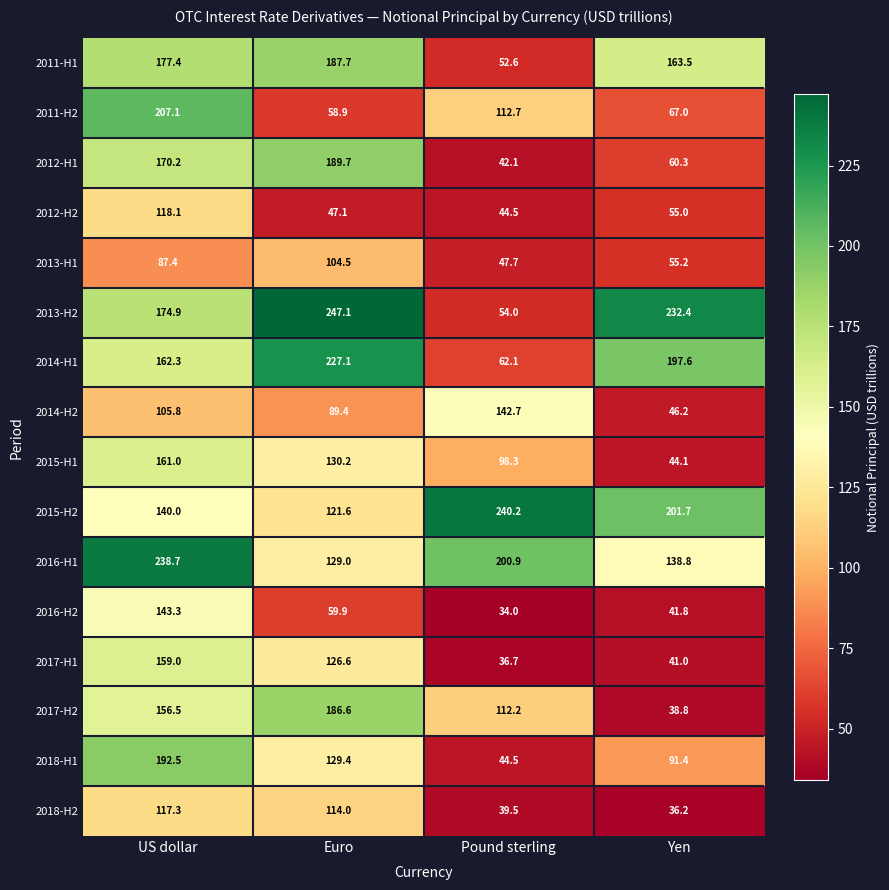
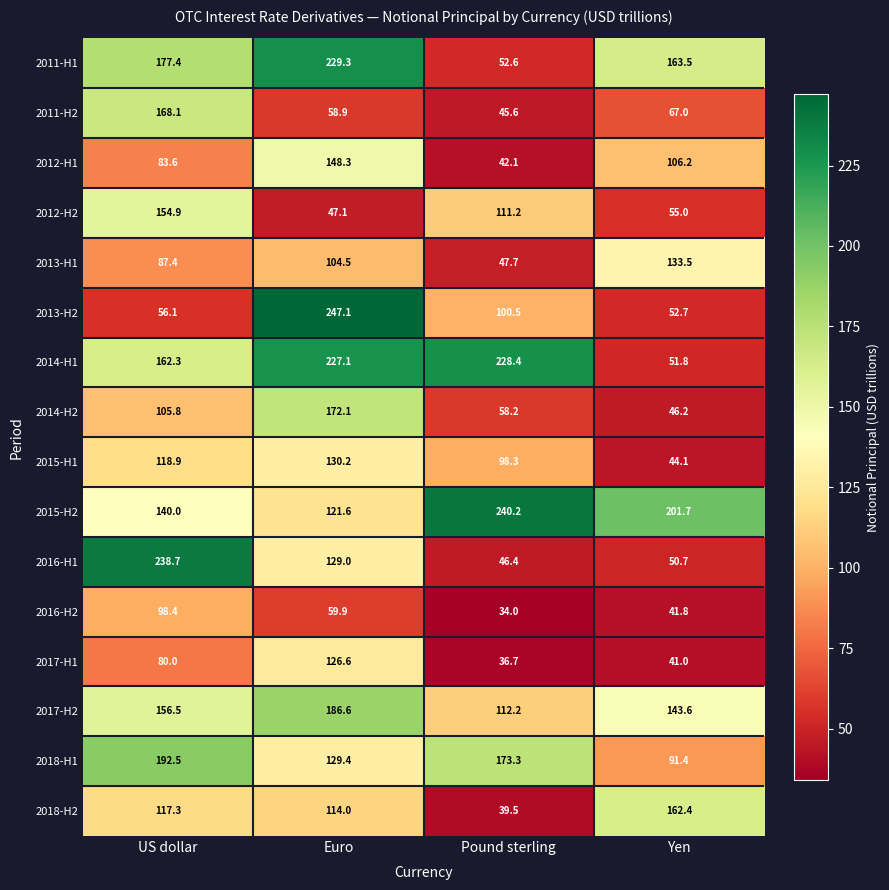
  {
    "2011-H1": {
      "US dollar": 177.4,
-     "Euro": 187.7,
+     "Euro": 229.3,
      "Pound sterling": 52.6,
      "Yen": 163.5
    },
    "2011-H2": {
-     "US dollar": 207.1,
+     "US dollar": 168.1,
      "Euro": 58.9,
-     "Pound sterling": 112.7,
+     "Pound sterling": 45.6,
      "Yen": 67.0
    },
    "2012-H1": {
-     "US dollar": 170.2,
-     "Euro": 189.7,
+     "US dollar": 83.6,
+     "Euro": 148.3,
      "Pound sterling": 42.1,
-     "Yen": 60.3
+     "Yen": 106.2
    },
    "2012-H2": {
-     "US dollar": 118.1,
+     "US dollar": 154.9,
      "Euro": 47.1,
-     "Pound sterling": 44.5,
+     "Pound sterling": 111.2,
      "Yen": 55.0
    },
    "2013-H1": {
      "US dollar": 87.4,
      "Euro": 104.5,
      "Pound sterling": 47.7,
-     "Yen": 55.2
+     "Yen": 133.5
    },
    "2013-H2": {
-     "US dollar": 174.9,
+     "US dollar": 56.1,
      "Euro": 247.1,
-     "Pound sterling": 54.0,
-     "Yen": 232.4
+     "Pound sterling": 100.5,
+     "Yen": 52.7
    },
    "2014-H1": {
      "US dollar": 162.3,
      "Euro": 227.1,
-     "Pound sterling": 62.1,
-     "Yen": 197.6
+     "Pound sterling": 228.4,
+     "Yen": 51.8
    },
    "2014-H2": {
      "US dollar": 105.8,
-     "Euro": 89.4,
-     "Pound sterling": 142.7,
+     "Euro": 172.1,
+     "Pound sterling": 58.2,
      "Yen": 46.2
    },
    "2015-H1": {
-     "US dollar": 161.0,
+     "US dollar": 118.9,
      "Euro": 130.2,
      "Pound sterling": 98.3,
      "Yen": 44.1
    },
    "2015-H2": {
      "US dollar": 140.0,
      "Euro": 121.6,
      "Pound sterling": 240.2,
      "Yen": 201.7
    },
    "2016-H1": {
      "US dollar": 238.7,
      "Euro": 129.0,
-     "Pound sterling": 200.9,
-     "Yen": 138.8
+     "Pound sterling": 46.4,
+     "Yen": 50.7
    },
    "2016-H2": {
-     "US dollar": 143.3,
+     "US dollar": 98.4,
      "Euro": 59.9,
      "Pound sterling": 34.0,
      "Yen": 41.8
    },
    "2017-H1": {
-     "US dollar": 159.0,
+     "US dollar": 80.0,
      "Euro": 126.6,
      "Pound sterling": 36.7,
      "Yen": 41.0
    },
    "2017-H2": {
      "US dollar": 156.5,
      "Euro": 186.6,
      "Pound sterling": 112.2,
-     "Yen": 38.8
+     "Yen": 143.6
    },
    "2018-H1": {
      "US dollar": 192.5,
      "Euro": 129.4,
-     "Pound sterling": 44.5,
+     "Pound sterling": 173.3,
      "Yen": 91.4
    },
    "2018-H2": {
      "US dollar": 117.3,
      "Euro": 114.0,
      "Pound sterling": 39.5,
-     "Yen": 36.2
+     "Yen": 162.4
    }
  }
